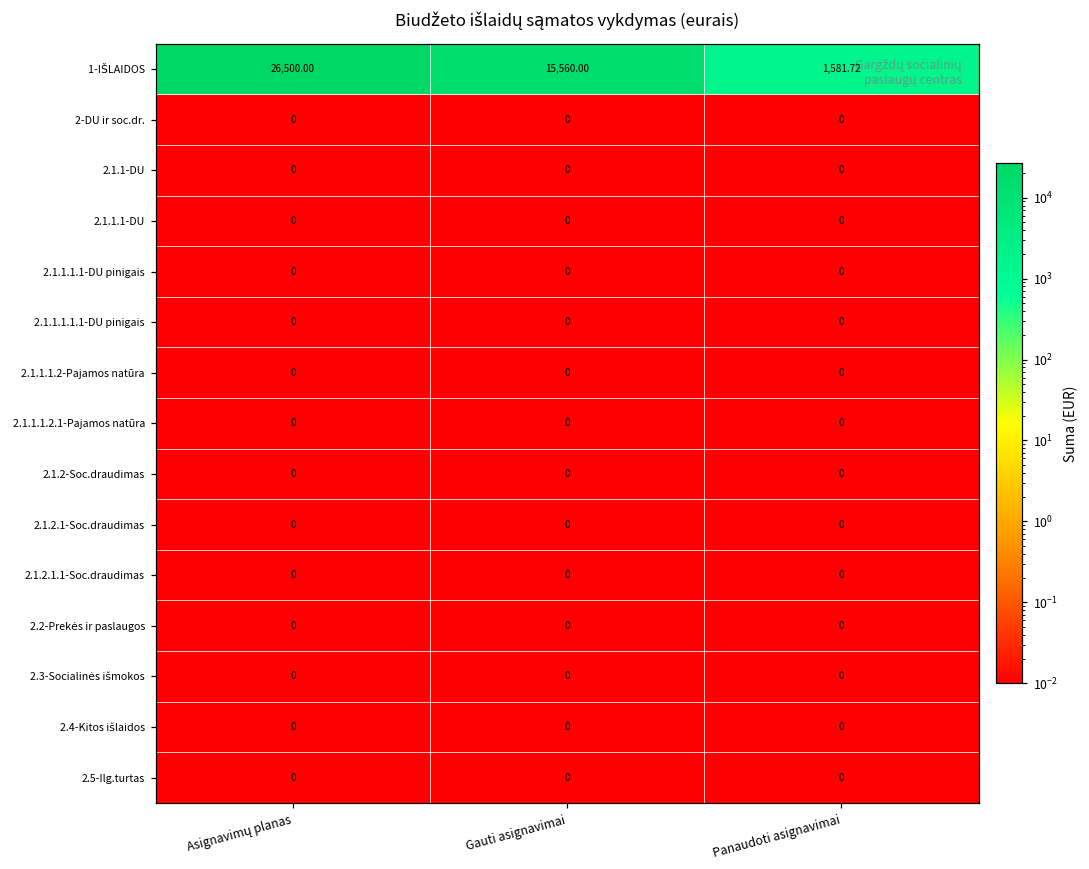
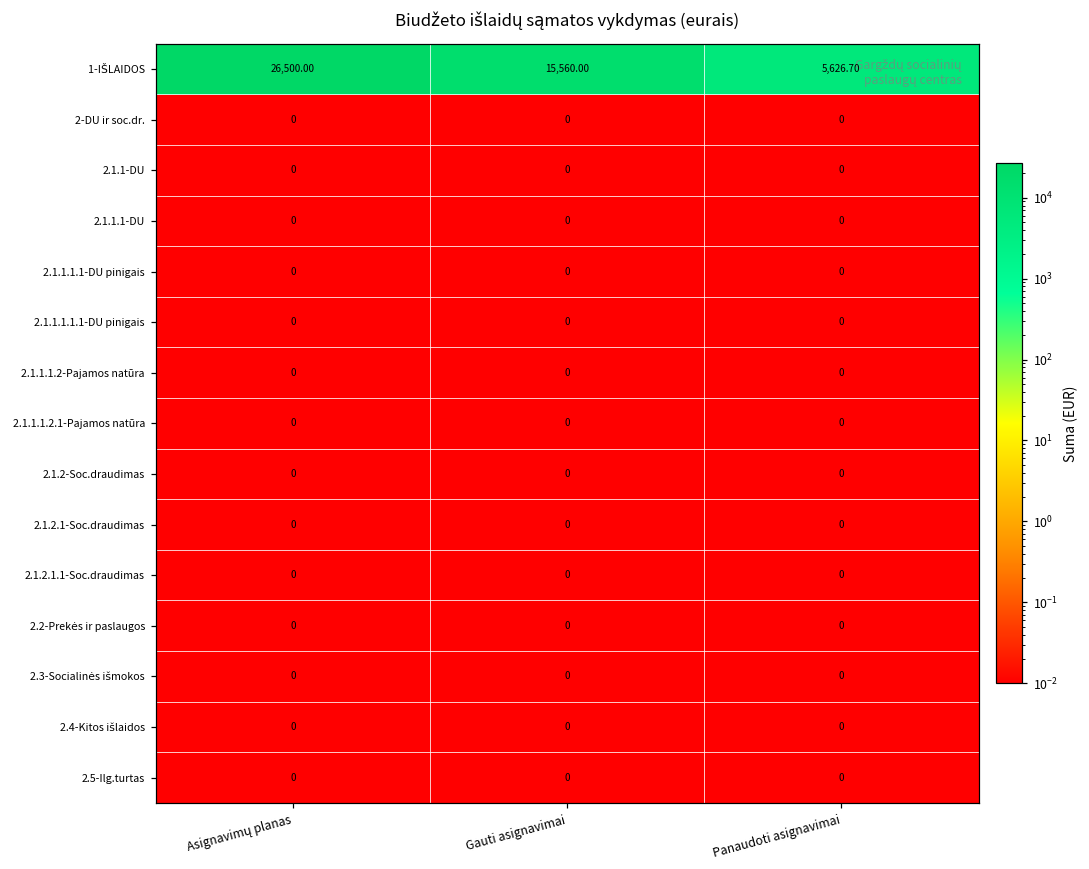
  {
    "1-IŠLAIDOS": {
      "Asignavimų planas": "26,500.00",
      "Gauti asignavimai": "15,560.00",
-     "Panaudoti asignavimai": "1,581.72"
+     "Panaudoti asignavimai": "5,626.70"
    },
    "2-DU ir soc.dr.": {
      "Asignavimų planas": "0",
      "Gauti asignavimai": "0",
      "Panaudoti asignavimai": "0"
    },
    "2.1.1-DU": {
      "Asignavimų planas": "0",
      "Gauti asignavimai": "0",
      "Panaudoti asignavimai": "0"
    },
    "2.1.1.1-DU": {
      "Asignavimų planas": "0",
      "Gauti asignavimai": "0",
      "Panaudoti asignavimai": "0"
    },
    "2.1.1.1.1-DU pinigais": {
      "Asignavimų planas": "0",
      "Gauti asignavimai": "0",
      "Panaudoti asignavimai": "0"
    },
    "2.1.1.1.1.1-DU pinigais": {
      "Asignavimų planas": "0",
      "Gauti asignavimai": "0",
      "Panaudoti asignavimai": "0"
    },
    "2.1.1.1.2-Pajamos natūra": {
      "Asignavimų planas": "0",
      "Gauti asignavimai": "0",
      "Panaudoti asignavimai": "0"
    },
    "2.1.1.1.2.1-Pajamos natūra": {
      "Asignavimų planas": "0",
      "Gauti asignavimai": "0",
      "Panaudoti asignavimai": "0"
    },
    "2.1.2-Soc.draudimas": {
      "Asignavimų planas": "0",
      "Gauti asignavimai": "0",
      "Panaudoti asignavimai": "0"
    },
    "2.1.2.1-Soc.draudimas": {
      "Asignavimų planas": "0",
      "Gauti asignavimai": "0",
      "Panaudoti asignavimai": "0"
    },
    "2.1.2.1.1-Soc.draudimas": {
      "Asignavimų planas": "0",
      "Gauti asignavimai": "0",
      "Panaudoti asignavimai": "0"
    },
    "2.2-Prekės ir paslaugos": {
      "Asignavimų planas": "0",
      "Gauti asignavimai": "0",
      "Panaudoti asignavimai": "0"
    },
    "2.3-Socialinės išmokos": {
      "Asignavimų planas": "0",
      "Gauti asignavimai": "0",
      "Panaudoti asignavimai": "0"
    },
    "2.4-Kitos išlaidos": {
      "Asignavimų planas": "0",
      "Gauti asignavimai": "0",
      "Panaudoti asignavimai": "0"
    },
    "2.5-Ilg.turtas": {
      "Asignavimų planas": "0",
      "Gauti asignavimai": "0",
      "Panaudoti asignavimai": "0"
    }
  }
